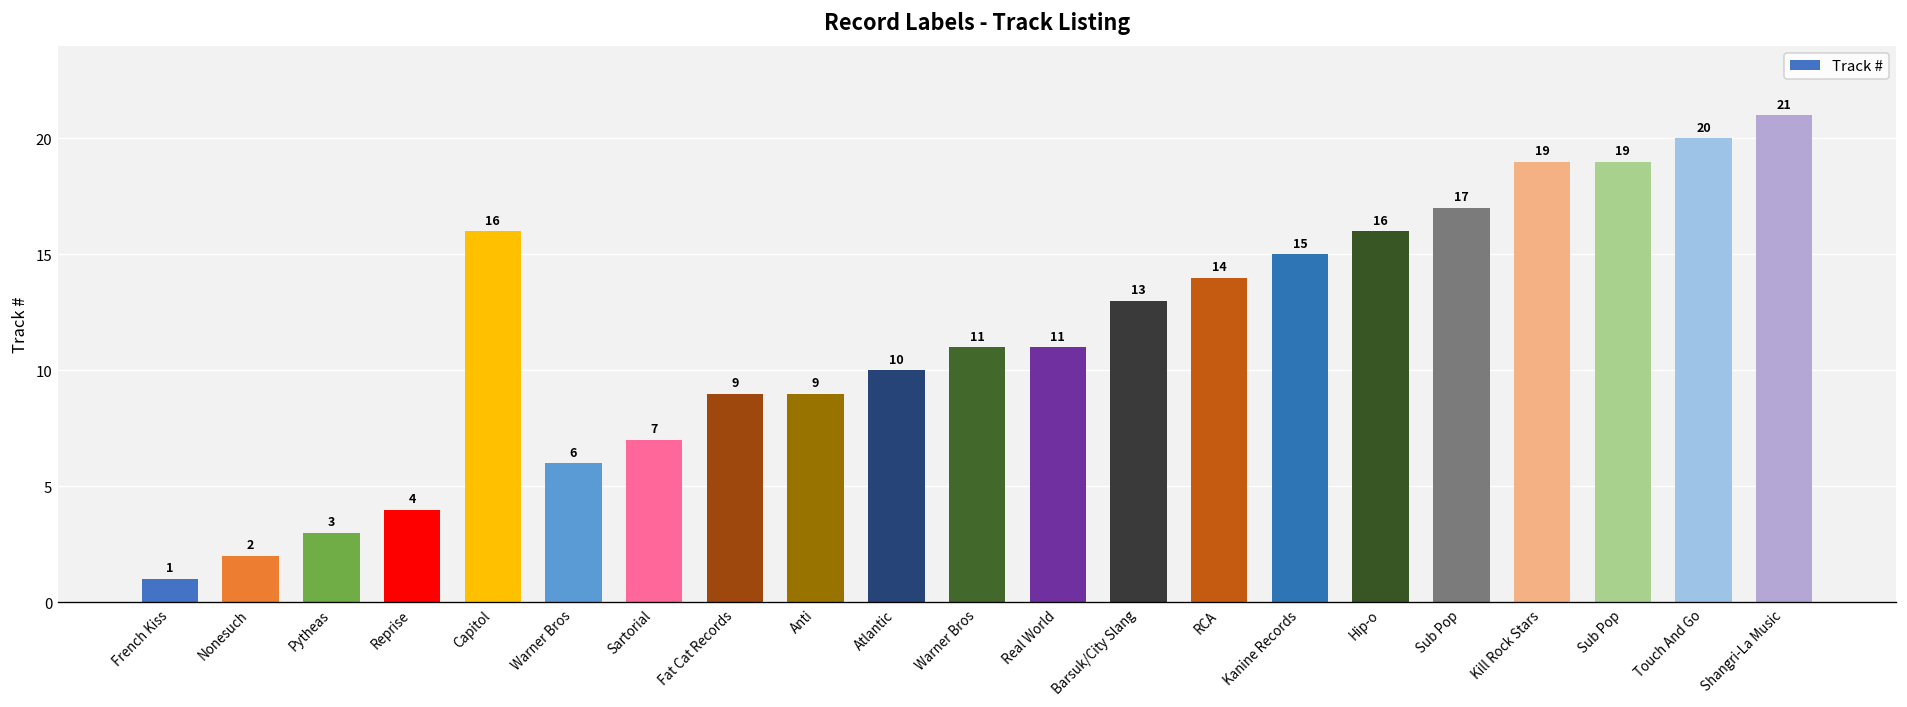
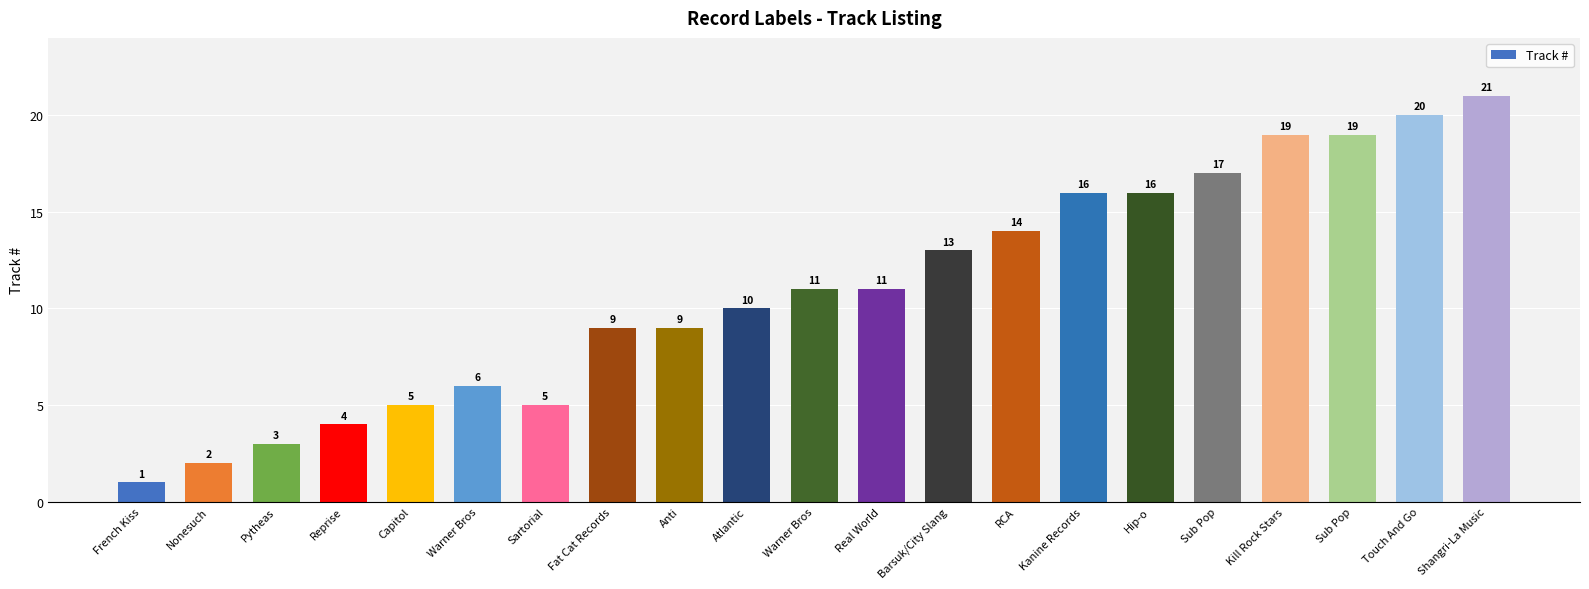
  {
    "French Kiss": 1,
    "Nonesuch": 2,
    "Pytheas": 3,
    "Reprise": 4,
-   "Capitol": 16,
-   "Sartorial": 7,
+   "Capitol": 5,
+   "Sartorial": 5,
    "Fat Cat Records": 9,
    "Anti": 9,
    "Atlantic": 10,
    "Real World": 11,
    "Barsuk/City Slang": 13,
    "RCA": 14,
-   "Kanine Records": 15,
+   "Kanine Records": 16,
    "Hip-o": 16,
    "Kill Rock Stars": 19,
    "Touch And Go": 20,
    "Shangri-La Music": 21
  }
